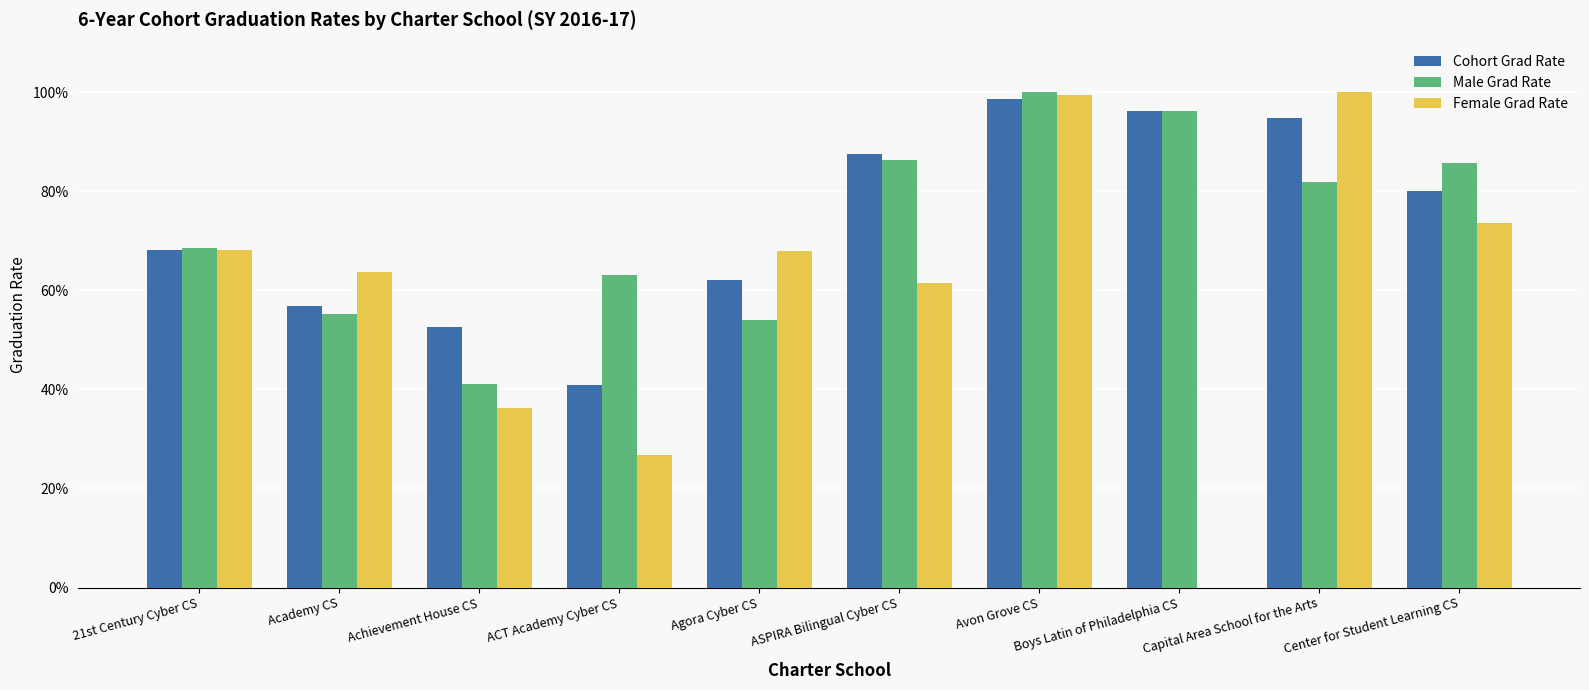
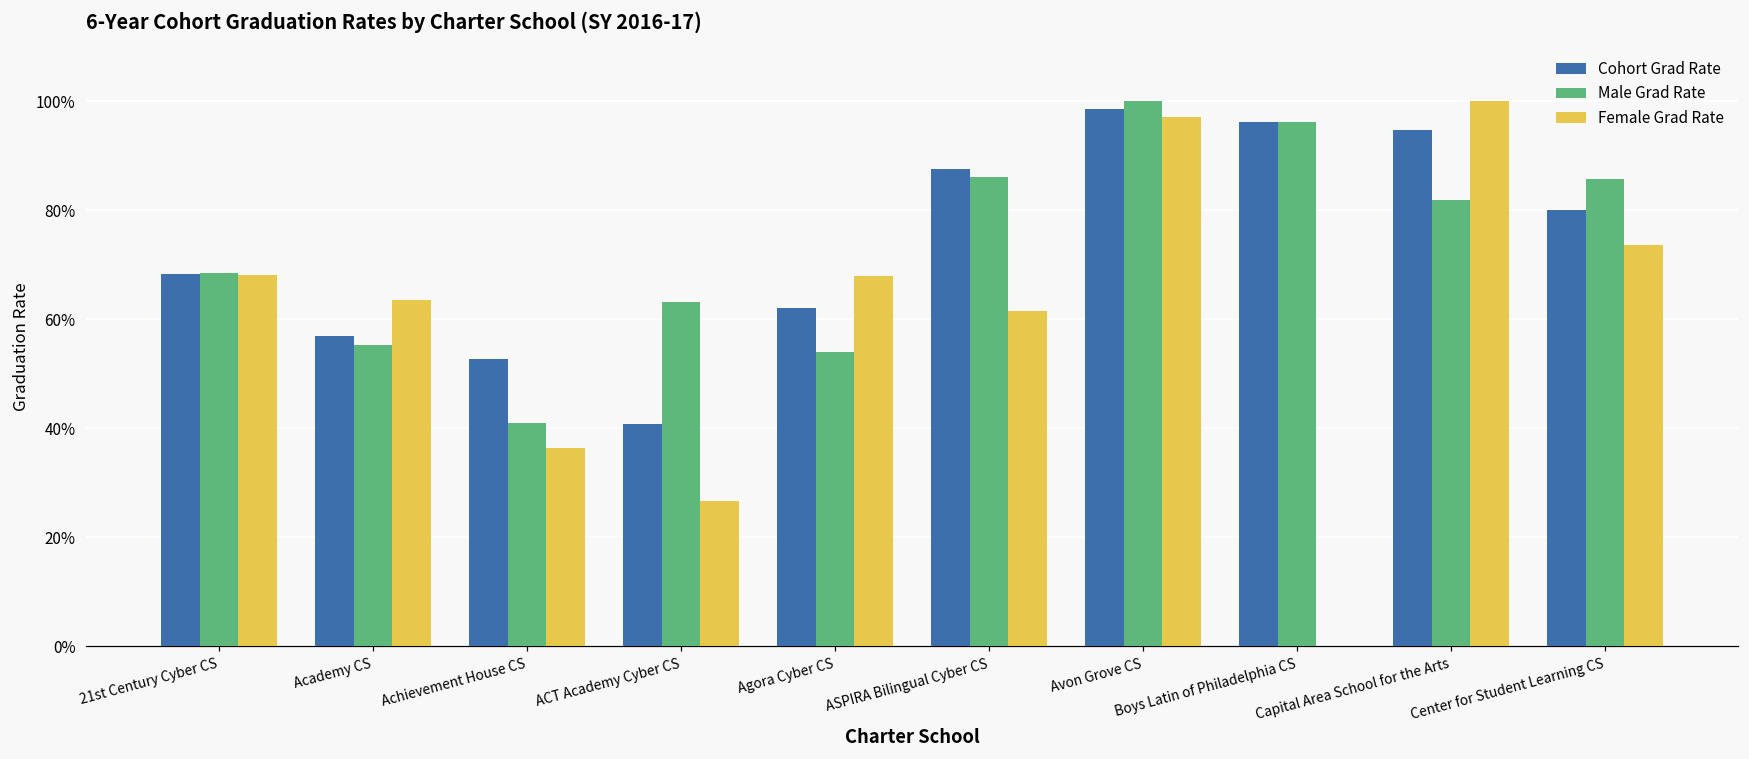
  {
    "Cohort Grad Rate": {
      "21st Century Cyber CS": "68%",
      "Academy CS": "57%",
      "Achievement House CS": "53%",
      "ACT Academy Cyber CS": "41%",
      "Agora Cyber CS": "62%",
      "ASPIRA Bilingual Cyber CS": "88%",
      "Avon Grove CS": "99%",
      "Boys Latin of Philadelphia CS": "96%",
      "Capital Area School for the Arts": "95%",
      "Center for Student Learning CS": "80%"
    },
    "Male Grad Rate": {
      "21st Century Cyber CS": "69%",
      "Academy CS": "55%",
      "Achievement House CS": "41%",
      "ACT Academy Cyber CS": "63%",
      "Agora Cyber CS": "54%",
      "ASPIRA Bilingual Cyber CS": "86%",
      "Avon Grove CS": "100%",
      "Boys Latin of Philadelphia CS": "96%",
      "Capital Area School for the Arts": "82%",
      "Center for Student Learning CS": "86%"
    },
    "Female Grad Rate": {
      "21st Century Cyber CS": "68%",
      "Academy CS": "64%",
      "Achievement House CS": "36%",
      "ACT Academy Cyber CS": "27%",
      "Agora Cyber CS": "68%",
      "ASPIRA Bilingual Cyber CS": "62%",
-     "Avon Grove CS": "99%",
+     "Avon Grove CS": "97%",
      "Boys Latin of Philadelphia CS": "0%",
      "Capital Area School for the Arts": "100%",
      "Center for Student Learning CS": "74%"
    }
  }
